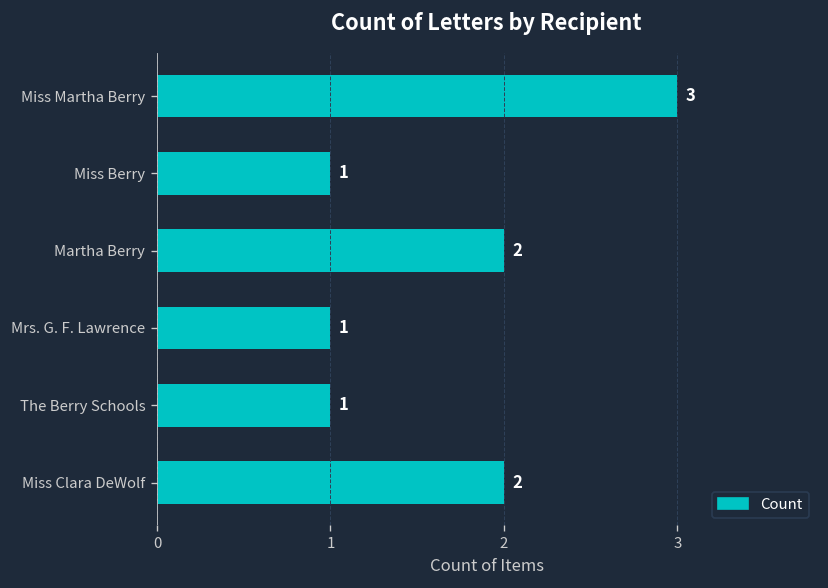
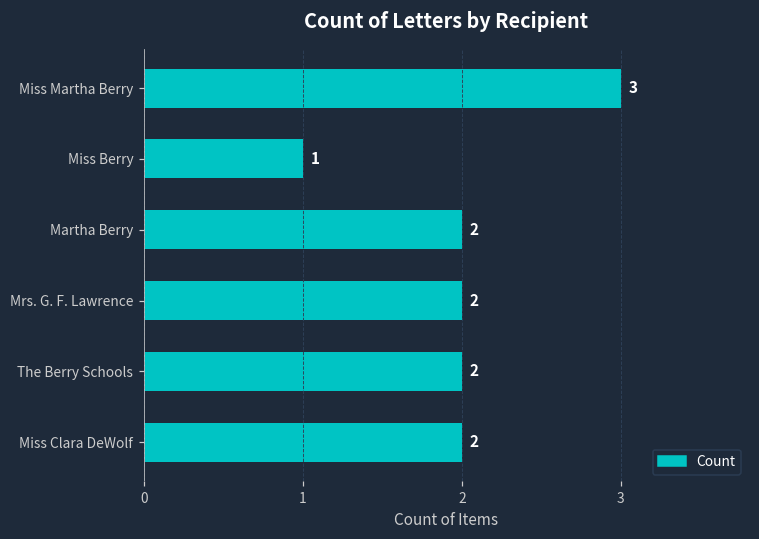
  {
    "Miss Martha Berry": 3,
    "Miss Berry": 1,
    "Martha Berry": 2,
-   "Mrs. G. F. Lawrence": 1,
-   "The Berry Schools": 1,
+   "Mrs. G. F. Lawrence": 2,
+   "The Berry Schools": 2,
    "Miss Clara DeWolf": 2
  }
